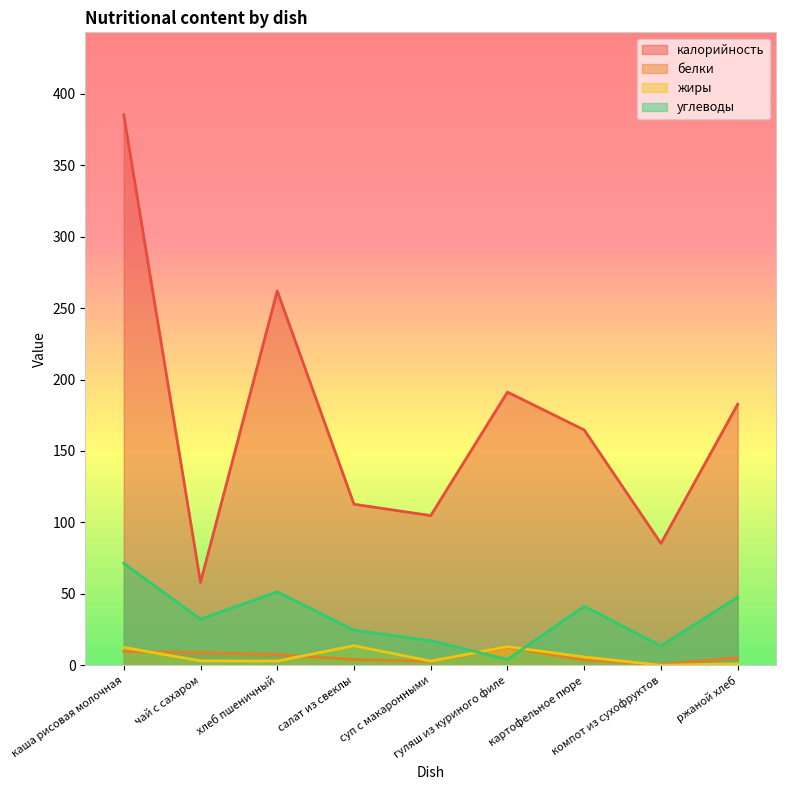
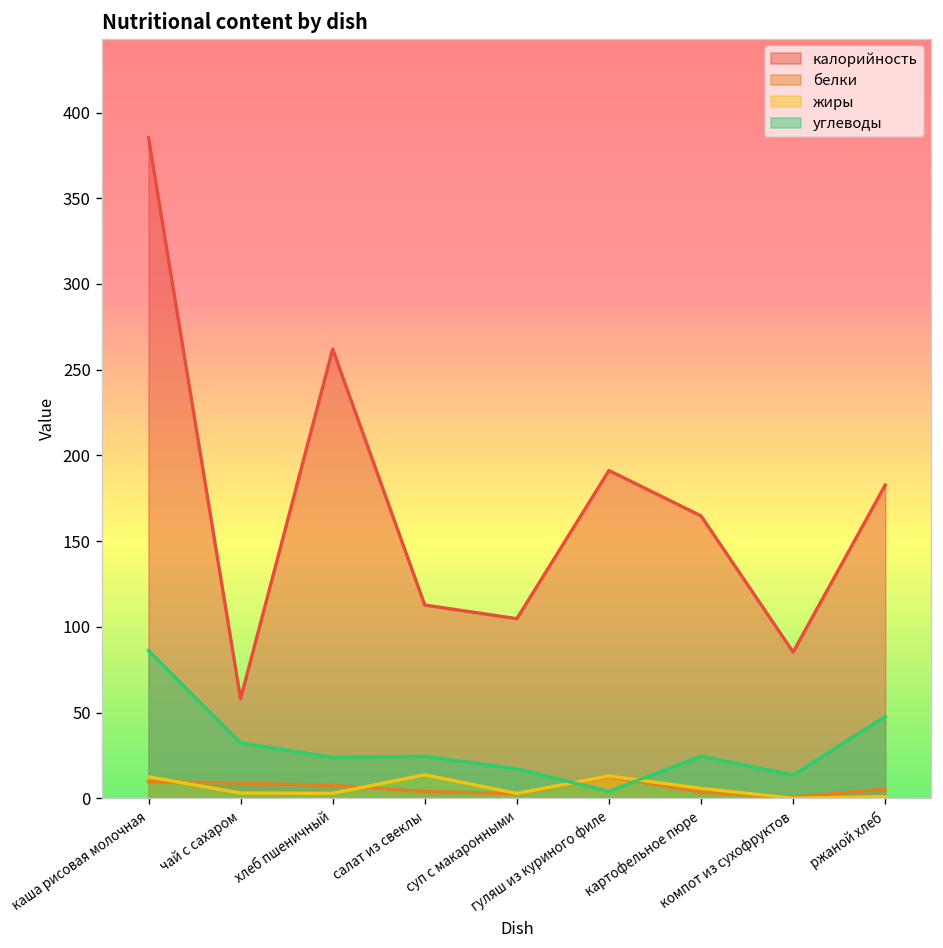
  {
    "углеводы": {
-     "каша рисовая молочная": 71,
+     "каша рисовая молочная": 86,
      "чай с сахаром": 32,
-     "хлеб пшеничный": 51,
+     "хлеб пшеничный": 24,
      "салат из свеклы": 24,
      "суп с макаронными": 17,
      "гуляш из куриного филе": 4,
-     "картофельное пюре": 41,
+     "картофельное пюре": 25,
      "компот из сухофруктов": 14,
      "ржаной хлеб": 48
    }
  }
